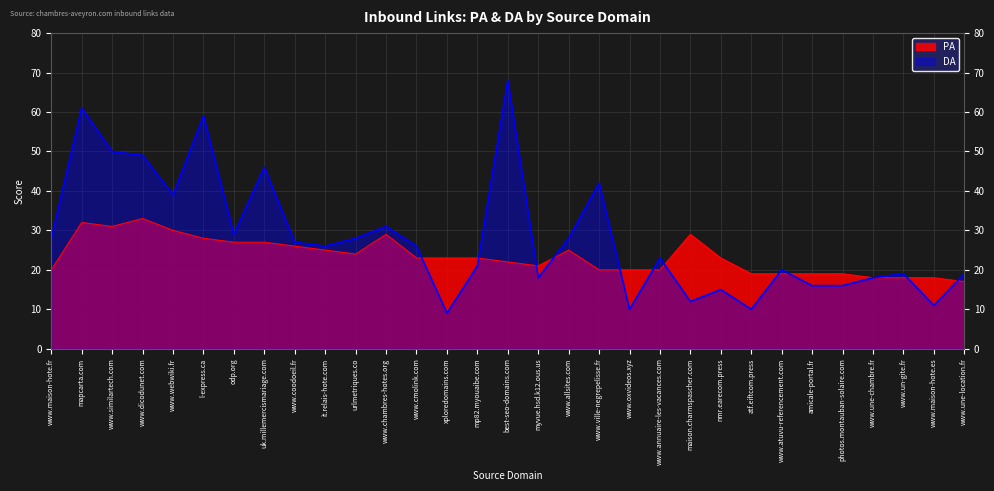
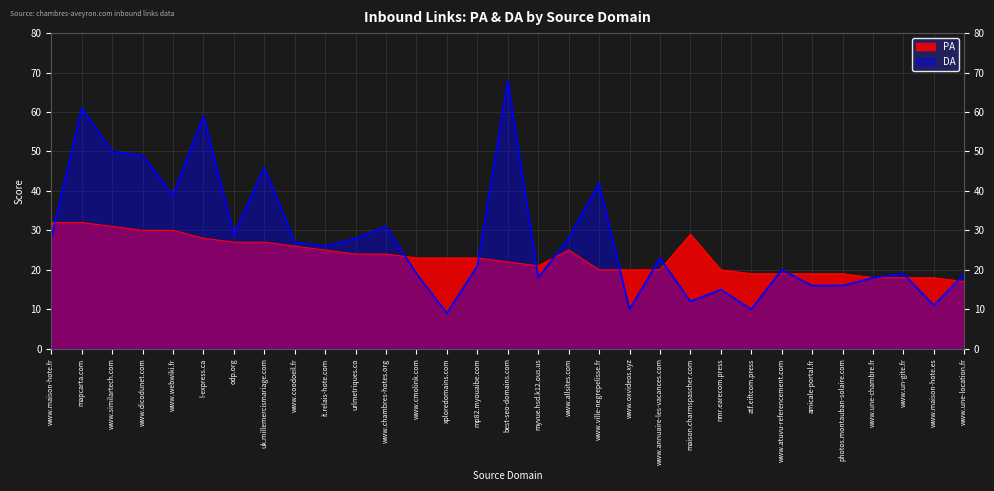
  {
    "PA": {
-     "www.maison-hote.fr": 20,
+     "www.maison-hote.fr": 32,
      "mapcarta.com": 32,
      "www.similartech.com": 31,
-     "www.dicodunet.com": 33,
+     "www.dicodunet.com": 30,
      "www.webwiki.fr": 30,
      "l-express.ca": 28,
      "odp.org": 27,
      "uk.millemercismariage.com": 27,
      "www.coodoeil.fr": 26,
      "it.relais-hote.com": 25,
      "urlmetriques.co": 24,
-     "www.chambres-hotes.org": 29,
+     "www.chambres-hotes.org": 24,
      "www.cmolink.com": 23,
      "xploredomains.com": 23,
      "mp82.myouaibe.com": 23,
      "best-seo-domains.com": 22,
      "myvue.hsd.k12.ous.us": 21,
      "www.allsites.com": 25,
      "www.ville-negrepelisse.fr": 20,
      "www.oxvideos.xyz": 20,
      "www.annuaire-les-vacances.com": 20,
      "maison.charmspascher.com": 29,
-     "nmr.earecom.press": 23,
+     "nmr.earecom.press": 20,
      "atf.eiftcom.press": 19,
      "www.atuvu-referencement.com": 19,
      "amicale-portal.fr": 19,
      "photos.montauban-solaire.com": 19,
      "www.un-gite.fr": 18,
      "www.maison-hote.es": 18,
      "www.une-location.fr": 17
    },
    "DA": {
      "www.maison-hote.fr": 28,
      "mapcarta.com": 61,
      "www.similartech.com": 50,
      "www.dicodunet.com": 49,
      "www.webwiki.fr": 39,
      "l-express.ca": 59,
      "odp.org": 29,
      "uk.millemercismariage.com": 46,
      "www.coodoeil.fr": 27,
      "it.relais-hote.com": 26,
      "urlmetriques.co": 28,
      "www.chambres-hotes.org": 31,
-     "www.cmolink.com": 26,
+     "www.cmolink.com": 19,
      "xploredomains.com": 9,
      "mp82.myouaibe.com": 21,
      "best-seo-domains.com": 68,
      "myvue.hsd.k12.ous.us": 18,
      "www.allsites.com": 28,
      "www.ville-negrepelisse.fr": 42,
      "www.oxvideos.xyz": 10,
      "www.annuaire-les-vacances.com": 23,
      "maison.charmspascher.com": 12,
      "nmr.earecom.press": 15,
      "atf.eiftcom.press": 10,
      "www.atuvu-referencement.com": 20,
      "amicale-portal.fr": 16,
      "photos.montauban-solaire.com": 16,
      "www.un-gite.fr": 19,
      "www.maison-hote.es": 11,
      "www.une-location.fr": 19
    }
  }
